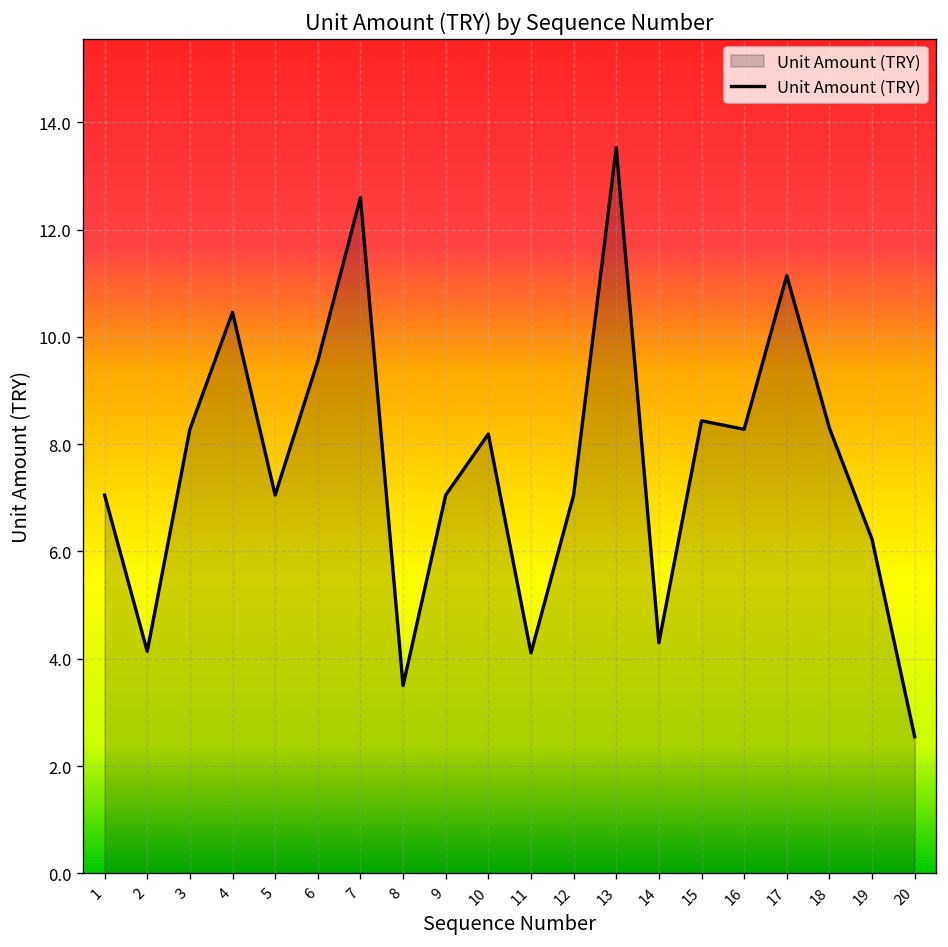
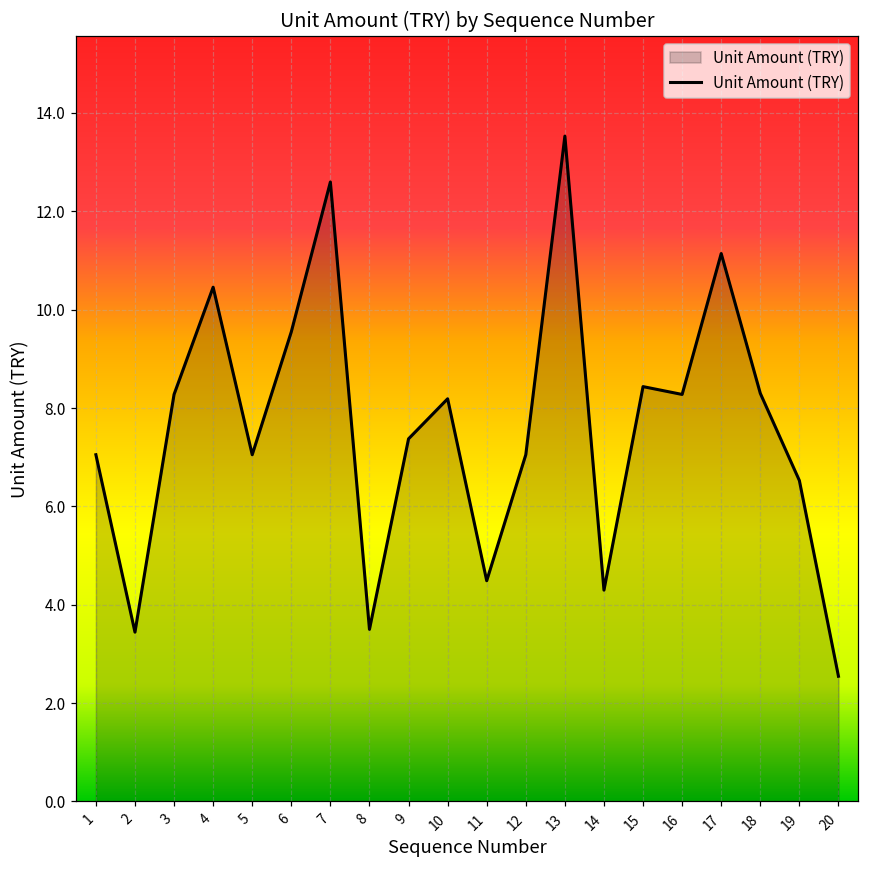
  {
    "1": 7.1,
-   "2": 4.1,
+   "2": 3.4,
    "3": 8.3,
    "4": 10.5,
    "5": 7.1,
    "6": 9.6,
    "7": 12.6,
    "8": 3.5,
-   "9": 7.1,
+   "9": 7.4,
    "10": 8.2,
-   "11": 4.1,
+   "11": 4.5,
    "12": 7.1,
    "13": 13.5,
    "14": 4.3,
    "15": 8.4,
    "16": 8.3,
    "17": 11.1,
    "18": 8.3,
-   "19": 6.2,
+   "19": 6.5,
    "20": 2.5
  }
